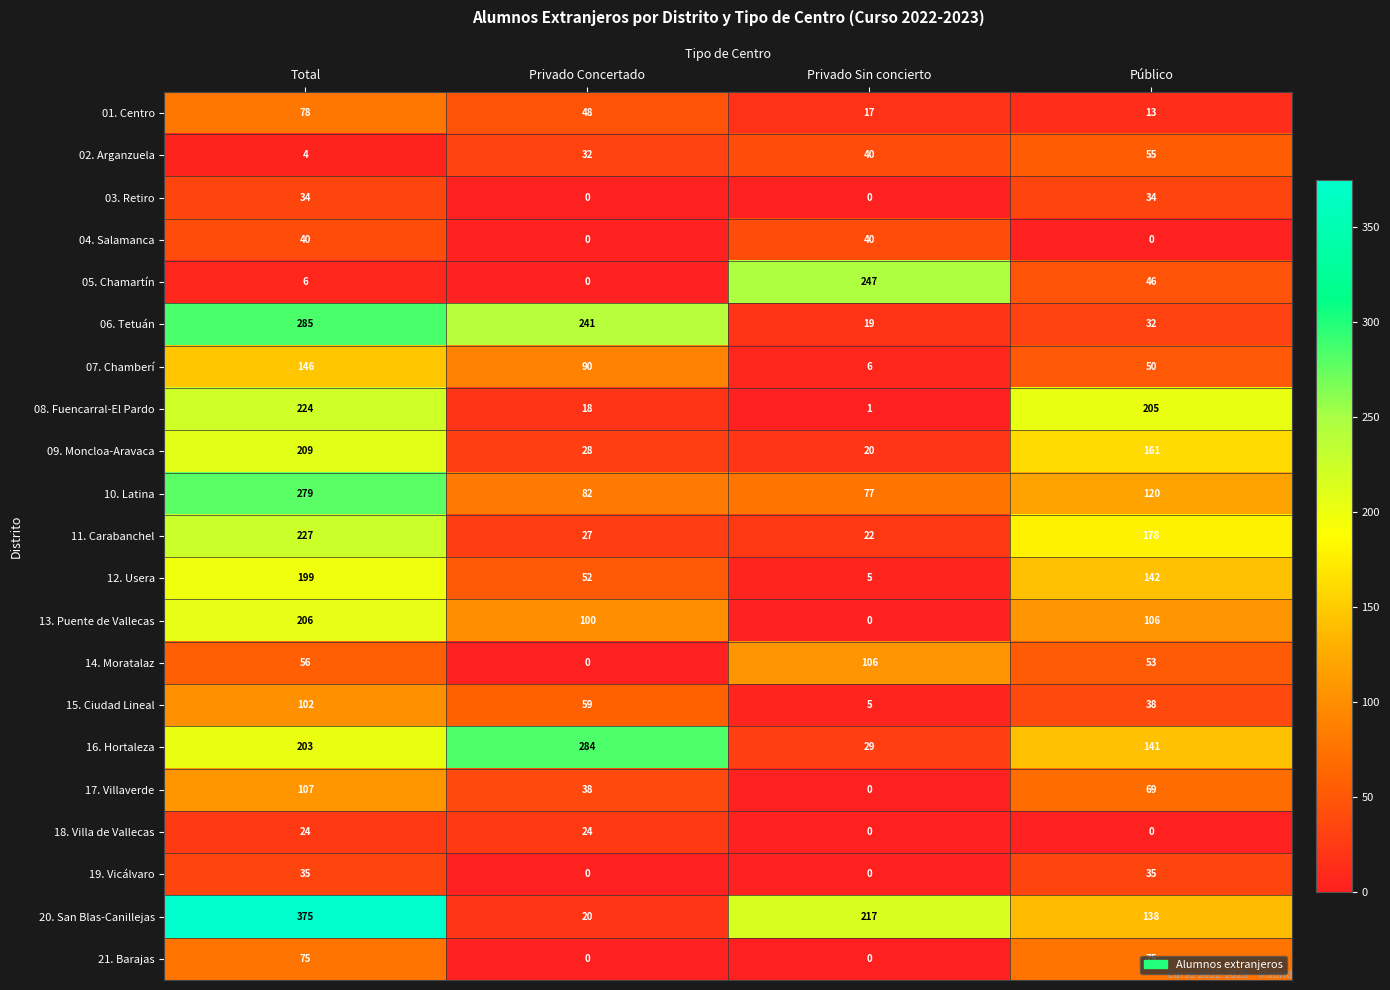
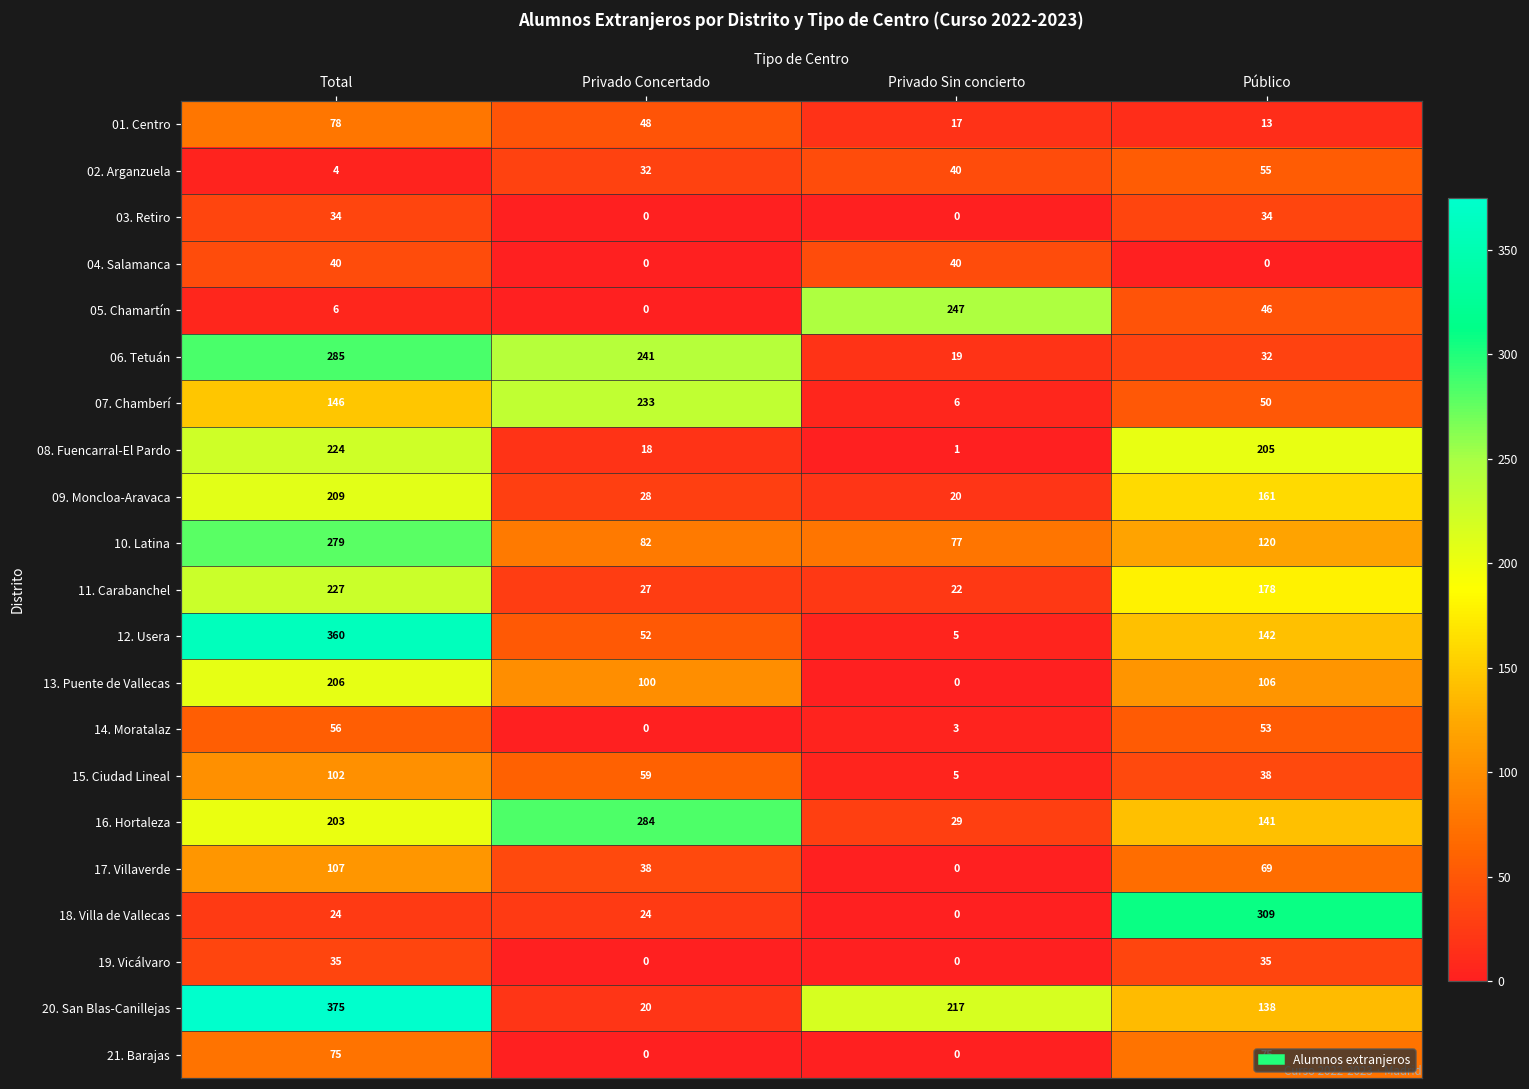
  {
    "01. Centro": {
      "Total": 78,
      "Privado Concertado": 48,
      "Privado Sin concierto": 17,
      "Público": 13
    },
    "02. Arganzuela": {
      "Total": 4,
      "Privado Concertado": 32,
      "Privado Sin concierto": 40,
      "Público": 55
    },
    "03. Retiro": {
      "Total": 34,
      "Privado Concertado": 0,
      "Privado Sin concierto": 0,
      "Público": 34
    },
    "04. Salamanca": {
      "Total": 40,
      "Privado Concertado": 0,
      "Privado Sin concierto": 40,
      "Público": 0
    },
    "05. Chamartín": {
      "Total": 6,
      "Privado Concertado": 0,
      "Privado Sin concierto": 247,
      "Público": 46
    },
    "06. Tetuán": {
      "Total": 285,
      "Privado Concertado": 241,
      "Privado Sin concierto": 19,
      "Público": 32
    },
    "07. Chamberí": {
      "Total": 146,
-     "Privado Concertado": 90,
+     "Privado Concertado": 233,
      "Privado Sin concierto": 6,
      "Público": 50
    },
    "08. Fuencarral-El Pardo": {
      "Total": 224,
      "Privado Concertado": 18,
      "Privado Sin concierto": 1,
      "Público": 205
    },
    "09. Moncloa-Aravaca": {
      "Total": 209,
      "Privado Concertado": 28,
      "Privado Sin concierto": 20,
      "Público": 161
    },
    "10. Latina": {
      "Total": 279,
      "Privado Concertado": 82,
      "Privado Sin concierto": 77,
      "Público": 120
    },
    "11. Carabanchel": {
      "Total": 227,
      "Privado Concertado": 27,
      "Privado Sin concierto": 22,
      "Público": 178
    },
    "12. Usera": {
-     "Total": 199,
+     "Total": 360,
      "Privado Concertado": 52,
      "Privado Sin concierto": 5,
      "Público": 142
    },
    "13. Puente de Vallecas": {
      "Total": 206,
      "Privado Concertado": 100,
      "Privado Sin concierto": 0,
      "Público": 106
    },
    "14. Moratalaz": {
      "Total": 56,
      "Privado Concertado": 0,
-     "Privado Sin concierto": 106,
+     "Privado Sin concierto": 3,
      "Público": 53
    },
    "15. Ciudad Lineal": {
      "Total": 102,
      "Privado Concertado": 59,
      "Privado Sin concierto": 5,
      "Público": 38
    },
    "16. Hortaleza": {
      "Total": 203,
      "Privado Concertado": 284,
      "Privado Sin concierto": 29,
      "Público": 141
    },
    "17. Villaverde": {
      "Total": 107,
      "Privado Concertado": 38,
      "Privado Sin concierto": 0,
      "Público": 69
    },
    "18. Villa de Vallecas": {
      "Total": 24,
      "Privado Concertado": 24,
      "Privado Sin concierto": 0,
-     "Público": 0
+     "Público": 309
    },
    "19. Vicálvaro": {
      "Total": 35,
      "Privado Concertado": 0,
      "Privado Sin concierto": 0,
      "Público": 35
    },
    "20. San Blas-Canillejas": {
      "Total": 375,
      "Privado Concertado": 20,
      "Privado Sin concierto": 217,
      "Público": 138
    },
    "21. Barajas": {
      "Total": 75,
      "Privado Concertado": 0,
      "Privado Sin concierto": 0
    }
  }
